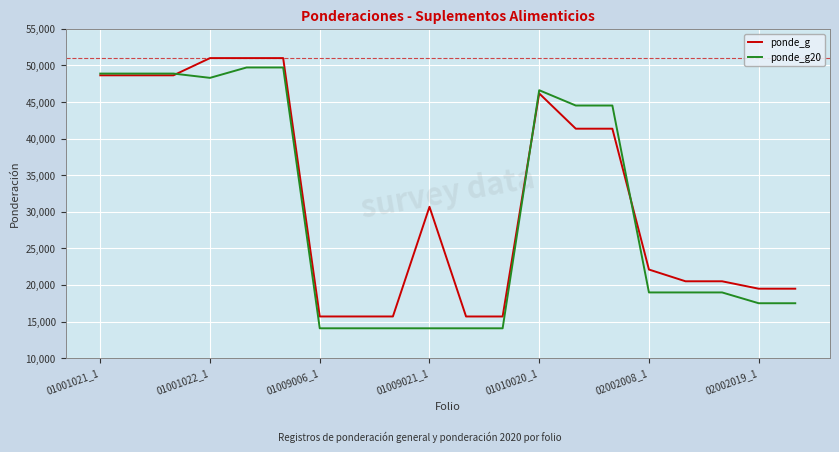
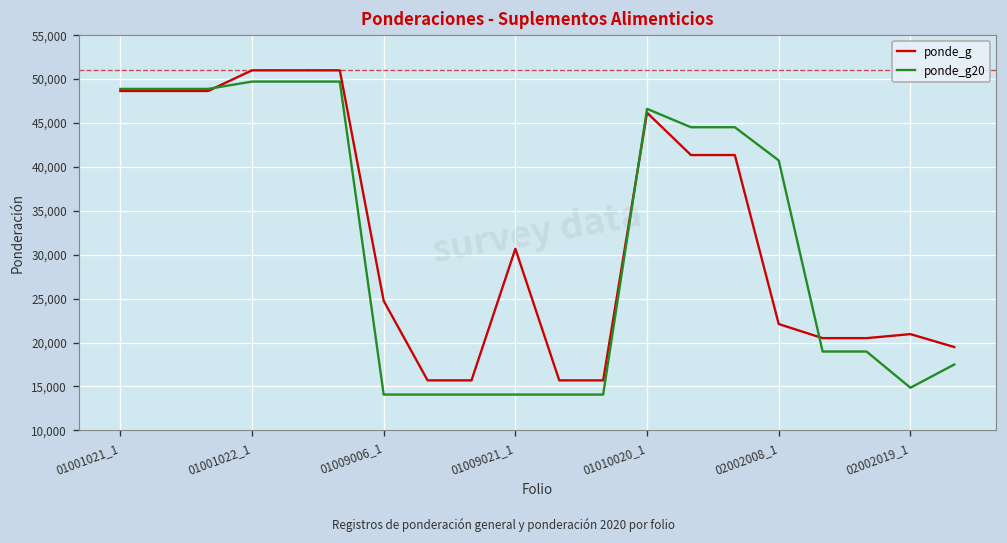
  {
    "ponde_g": {
      "01001022_1": "51,000",
-     "01009006_1": "16,000",
+     "01009006_1": "25,000",
      "01009021_1": "31,000",
      "01010020_1": "46,000",
      "02002008_1": "22,000",
-     "02002019_1": "19,000"
+     "02002019_1": "21,000"
    },
    "ponde_g20": {
-     "01001022_1": "48,000",
+     "01001022_1": "50,000",
      "01009006_1": "14,000",
      "01009021_1": "14,000",
      "01010020_1": "47,000",
-     "02002008_1": "19,000",
-     "02002019_1": "17,000"
+     "02002008_1": "41,000",
+     "02002019_1": "15,000"
    }
  }
